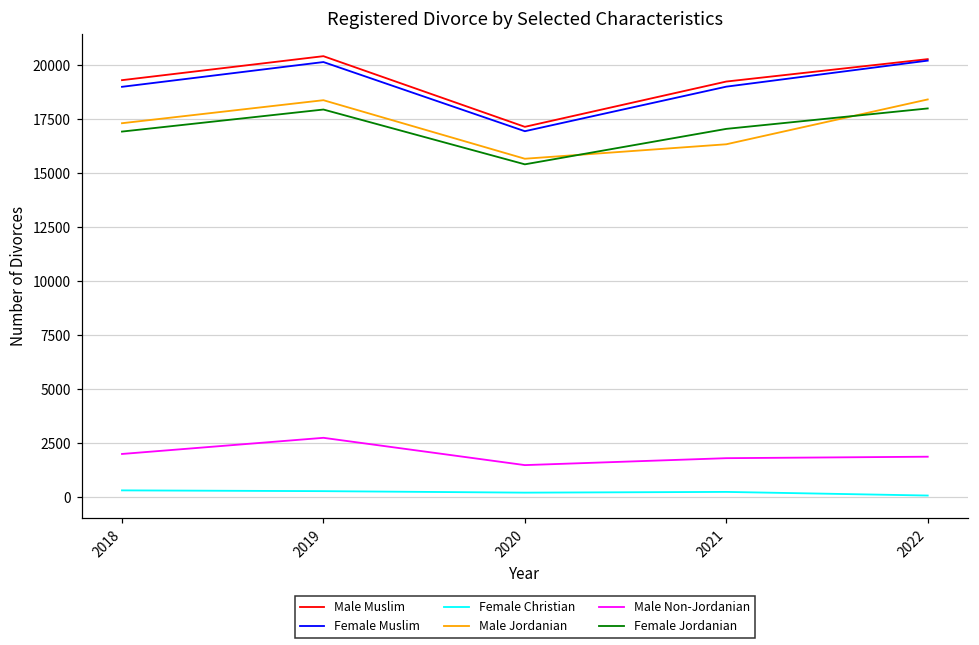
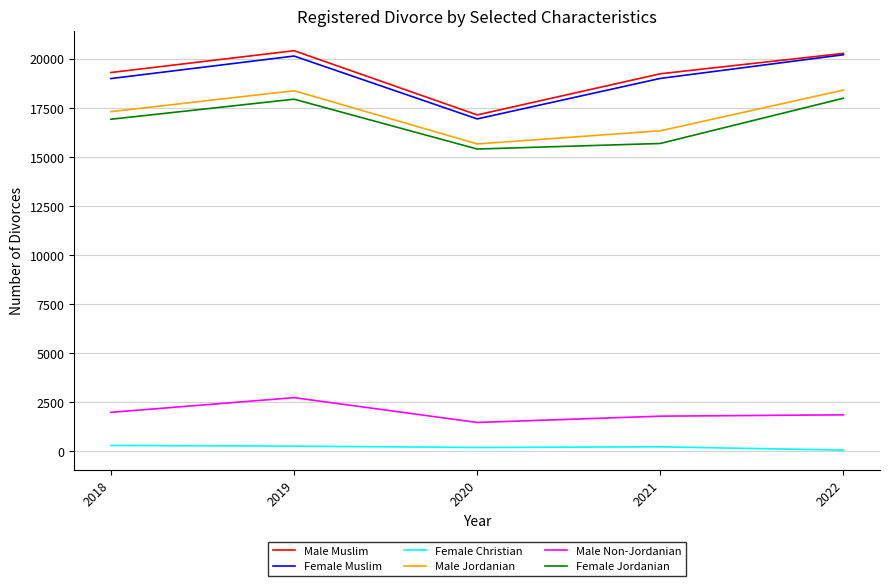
  {
    "Male Muslim": {
      "2018": 19300,
      "2019": 20400,
      "2020": 17100,
      "2021": 19200
    },
    "Female Muslim": {
      "2018": 19000,
      "2019": 20100,
      "2020": 16900,
      "2021": 19000
    },
    "Female Christian": {
      "2018": 300,
      "2019": 300,
      "2020": 200,
      "2021": 200,
      "2022": 100
    },
    "Male Jordanian": {
      "2018": 17300,
      "2019": 18400,
      "2020": 15700,
      "2021": 16300,
      "2022": 18400
    },
    "Male Non-Jordanian": {
      "2018": 2000,
      "2019": 2700,
      "2020": 1500,
      "2021": 1800,
      "2022": 1900
    },
    "Female Jordanian": {
      "2018": 16900,
      "2019": 17900,
      "2020": 15400,
-     "2021": 17000,
+     "2021": 15700,
      "2022": 18000
    }
  }
